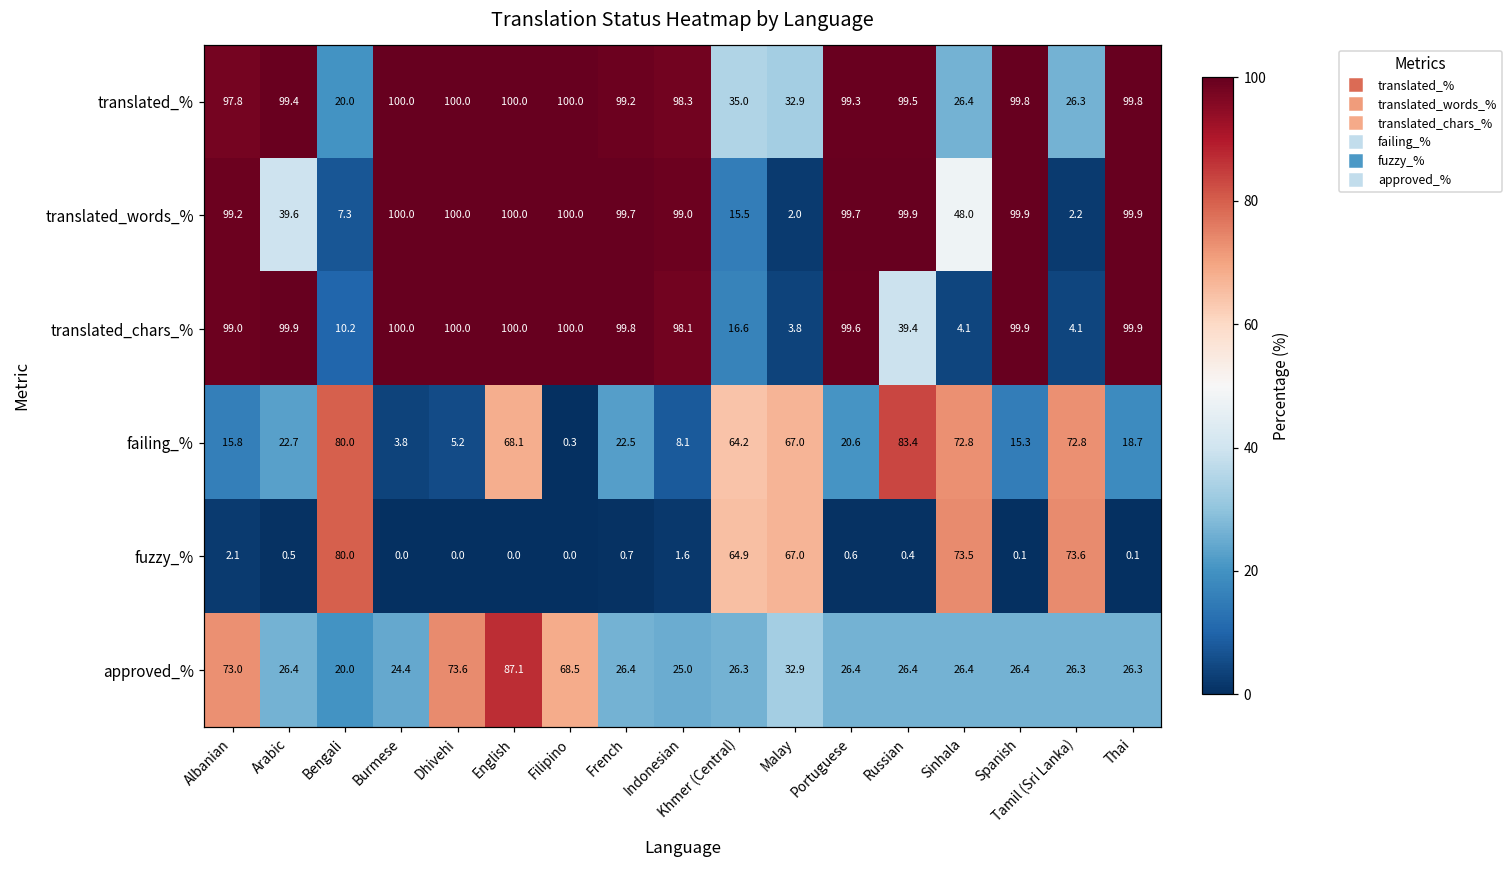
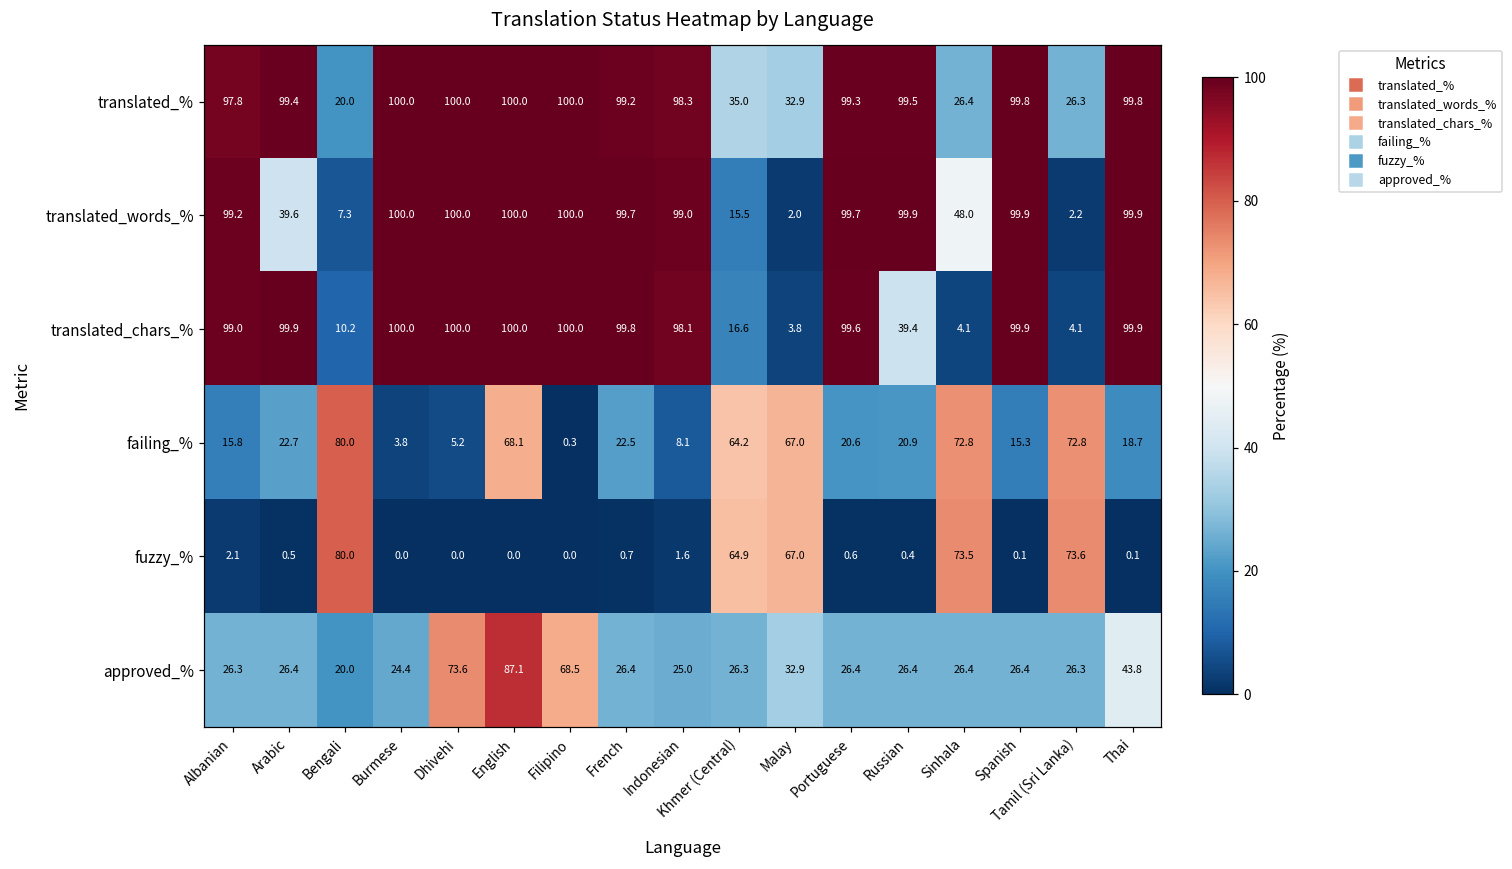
  {
    "translated_%": {
      "Albanian": 97.8,
      "Arabic": 99.4,
      "Bengali": 20.0,
      "Burmese": 100.0,
      "Dhivehi": 100.0,
      "English": 100.0,
      "Filipino": 100.0,
      "French": 99.2,
      "Indonesian": 98.3,
      "Khmer (Central)": 35.0,
      "Malay": 32.9,
      "Portuguese": 99.3,
      "Russian": 99.5,
      "Sinhala": 26.4,
      "Spanish": 99.8,
      "Tamil (Sri Lanka)": 26.3,
      "Thai": 99.8
    },
    "translated_words_%": {
      "Albanian": 99.2,
      "Arabic": 39.6,
      "Bengali": 7.3,
      "Burmese": 100.0,
      "Dhivehi": 100.0,
      "English": 100.0,
      "Filipino": 100.0,
      "French": 99.7,
      "Indonesian": 99.0,
      "Khmer (Central)": 15.5,
      "Malay": 2.0,
      "Portuguese": 99.7,
      "Russian": 99.9,
      "Sinhala": 48.0,
      "Spanish": 99.9,
      "Tamil (Sri Lanka)": 2.2,
      "Thai": 99.9
    },
    "translated_chars_%": {
      "Albanian": 99.0,
      "Arabic": 99.9,
      "Bengali": 10.2,
      "Burmese": 100.0,
      "Dhivehi": 100.0,
      "English": 100.0,
      "Filipino": 100.0,
      "French": 99.8,
      "Indonesian": 98.1,
      "Khmer (Central)": 16.6,
      "Malay": 3.8,
      "Portuguese": 99.6,
      "Russian": 39.4,
      "Sinhala": 4.1,
      "Spanish": 99.9,
      "Tamil (Sri Lanka)": 4.1,
      "Thai": 99.9
    },
    "failing_%": {
      "Albanian": 15.8,
      "Arabic": 22.7,
      "Bengali": 80.0,
      "Burmese": 3.8,
      "Dhivehi": 5.2,
      "English": 68.1,
      "Filipino": 0.3,
      "French": 22.5,
      "Indonesian": 8.1,
      "Khmer (Central)": 64.2,
      "Malay": 67.0,
      "Portuguese": 20.6,
-     "Russian": 83.4,
+     "Russian": 20.9,
      "Sinhala": 72.8,
      "Spanish": 15.3,
      "Tamil (Sri Lanka)": 72.8,
      "Thai": 18.7
    },
    "fuzzy_%": {
      "Albanian": 2.1,
      "Arabic": 0.5,
      "Bengali": 80.0,
      "Burmese": 0.0,
      "Dhivehi": 0.0,
      "English": 0.0,
      "Filipino": 0.0,
      "French": 0.7,
      "Indonesian": 1.6,
      "Khmer (Central)": 64.9,
      "Malay": 67.0,
      "Portuguese": 0.6,
      "Russian": 0.4,
      "Sinhala": 73.5,
      "Spanish": 0.1,
      "Tamil (Sri Lanka)": 73.6,
      "Thai": 0.1
    },
    "approved_%": {
-     "Albanian": 73.0,
+     "Albanian": 26.3,
      "Arabic": 26.4,
      "Bengali": 20.0,
      "Burmese": 24.4,
      "Dhivehi": 73.6,
      "English": 87.1,
      "Filipino": 68.5,
      "French": 26.4,
      "Indonesian": 25.0,
      "Khmer (Central)": 26.3,
      "Malay": 32.9,
      "Portuguese": 26.4,
      "Russian": 26.4,
      "Sinhala": 26.4,
      "Spanish": 26.4,
      "Tamil (Sri Lanka)": 26.3,
-     "Thai": 26.3
+     "Thai": 43.8
    }
  }
